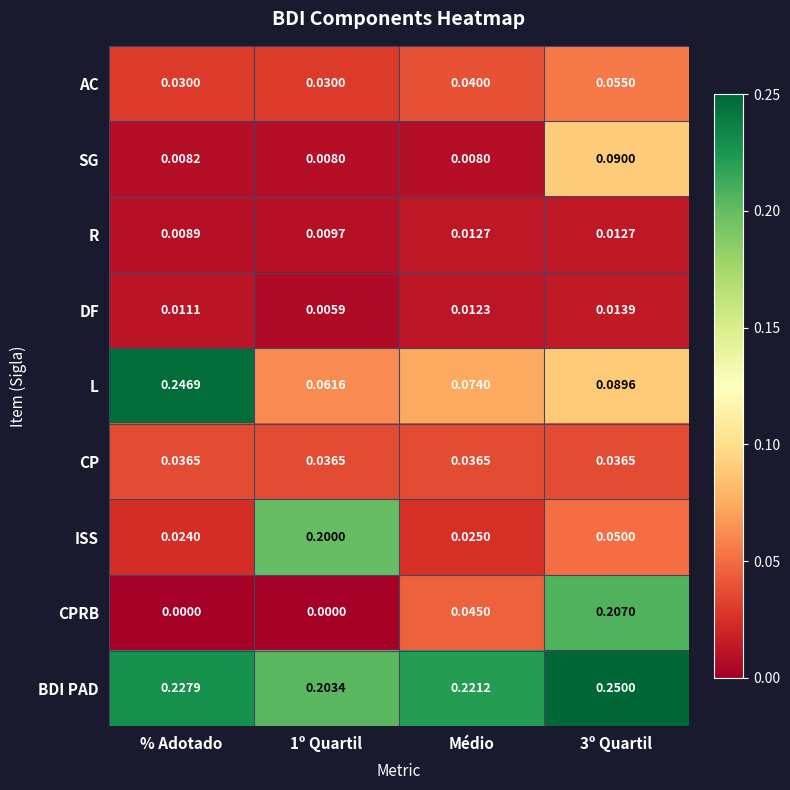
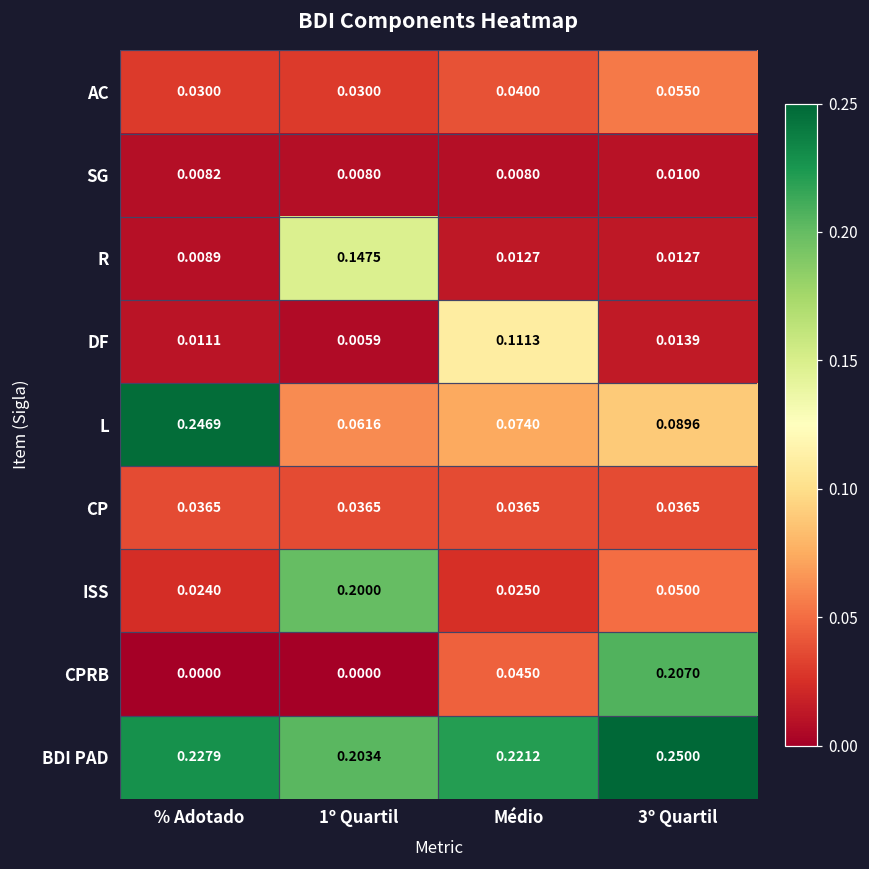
  {
    "AC": {
      "% Adotado": 0.0300,
      "1º Quartil": 0.0300,
      "Médio": 0.0400,
      "3º Quartil": 0.0550
    },
    "SG": {
      "% Adotado": 0.0082,
      "1º Quartil": 0.0080,
      "Médio": 0.0080,
-     "3º Quartil": 0.0900
+     "3º Quartil": 0.0100
    },
    "R": {
      "% Adotado": 0.0089,
-     "1º Quartil": 0.0097,
+     "1º Quartil": 0.1475,
      "Médio": 0.0127,
      "3º Quartil": 0.0127
    },
    "DF": {
      "% Adotado": 0.0111,
      "1º Quartil": 0.0059,
-     "Médio": 0.0123,
+     "Médio": 0.1113,
      "3º Quartil": 0.0139
    },
    "L": {
      "% Adotado": 0.2469,
      "1º Quartil": 0.0616,
      "Médio": 0.0740,
      "3º Quartil": 0.0896
    },
    "CP": {
      "% Adotado": 0.0365,
      "1º Quartil": 0.0365,
      "Médio": 0.0365,
      "3º Quartil": 0.0365
    },
    "ISS": {
      "% Adotado": 0.0240,
      "1º Quartil": 0.2000,
      "Médio": 0.0250,
      "3º Quartil": 0.0500
    },
    "CPRB": {
      "% Adotado": 0.0000,
      "1º Quartil": 0.0000,
      "Médio": 0.0450,
      "3º Quartil": 0.2070
    },
    "BDI PAD": {
      "% Adotado": 0.2279,
      "1º Quartil": 0.2034,
      "Médio": 0.2212,
      "3º Quartil": 0.2500
    }
  }
